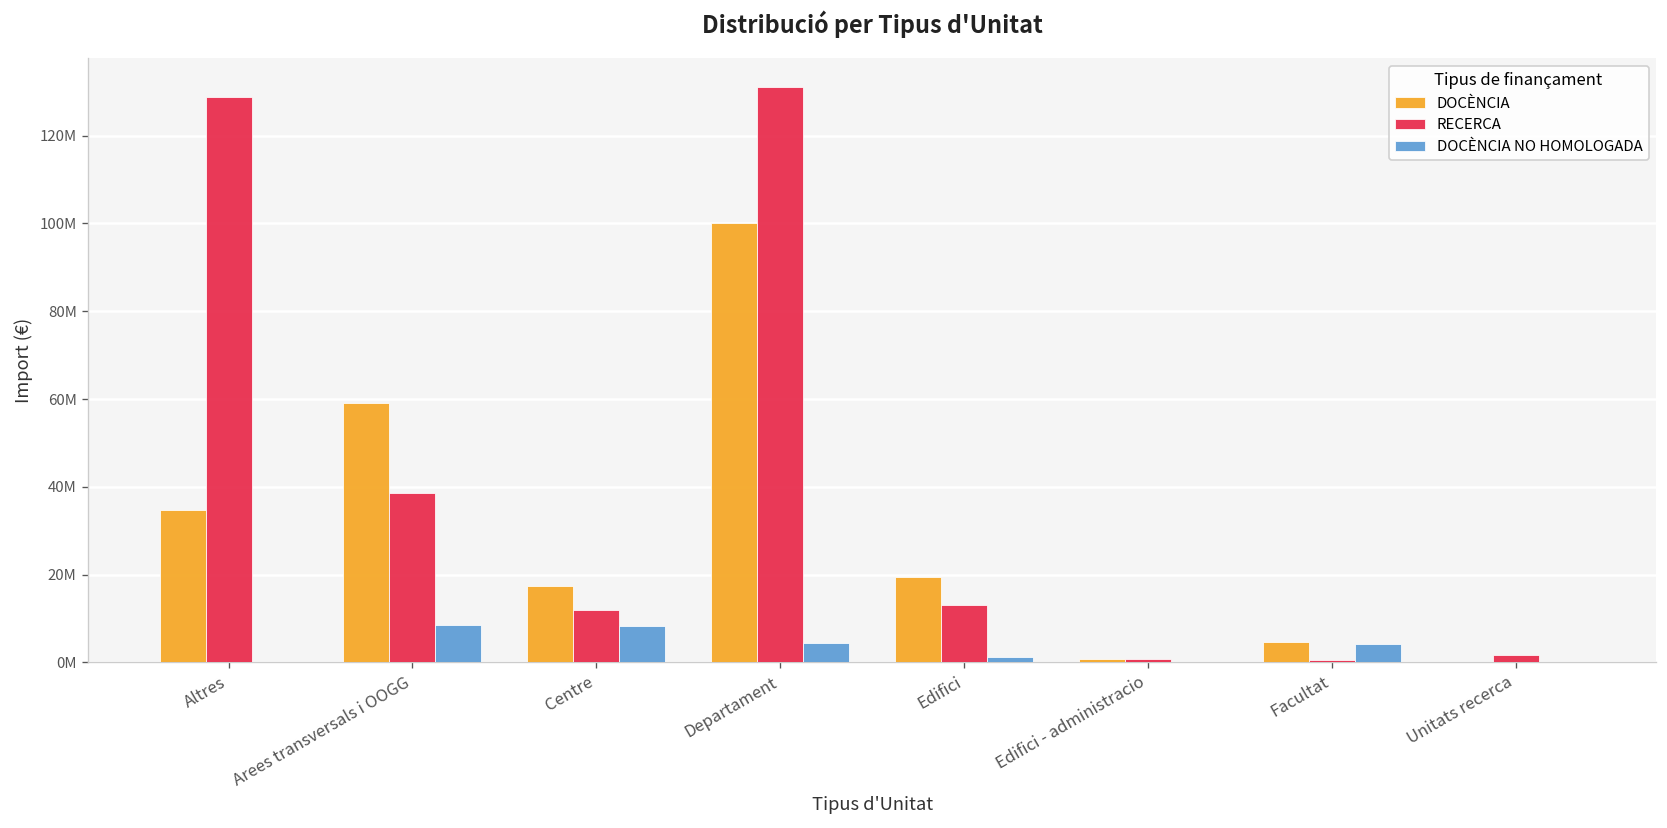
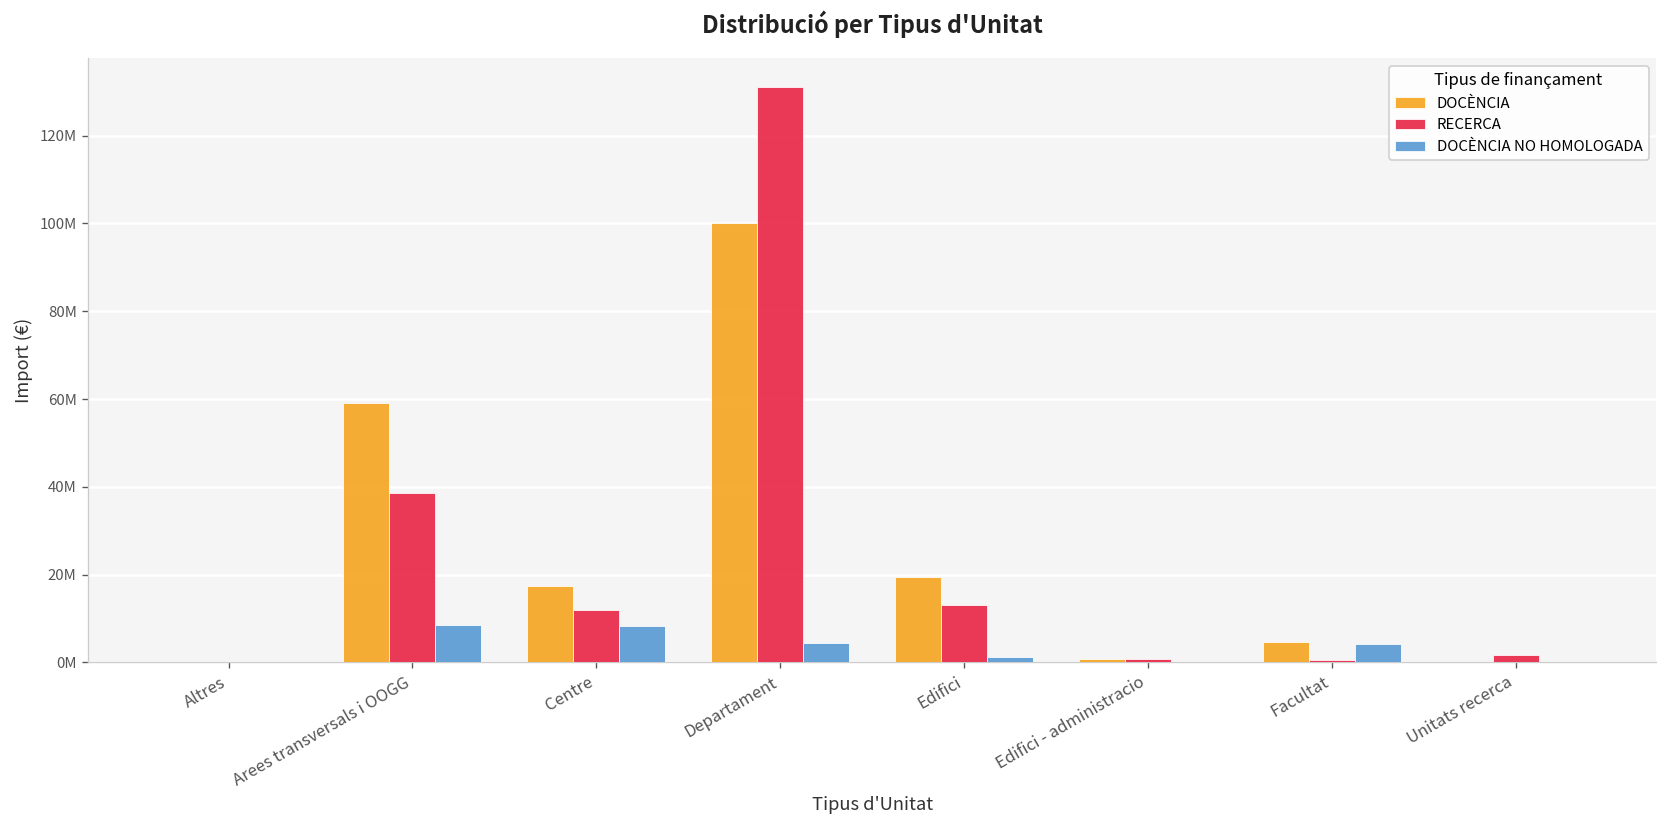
  {
    "DOCÈNCIA": {
-     "Altres": 35000000,
+     "Altres": 0,
      "Arees transversals i OOGG": 59000000,
      "Centre": 17000000,
      "Departament": 100000000,
      "Edifici": 19000000,
      "Edifici - administracio": 1000000,
      "Facultat": 5000000,
      "Unitats recerca": 0
    },
    "RECERCA": {
-     "Altres": 129000000,
+     "Altres": 0,
      "Arees transversals i OOGG": 39000000,
      "Centre": 12000000,
      "Departament": 131000000,
      "Edifici": 13000000,
      "Edifici - administracio": 1000000,
      "Unitats recerca": 2000000
    },
    "DOCÈNCIA NO HOMOLOGADA": {
      "Arees transversals i OOGG": 9000000,
      "Centre": 8000000,
      "Departament": 4000000,
      "Edifici": 1000000,
      "Facultat": 4000000
    }
  }
